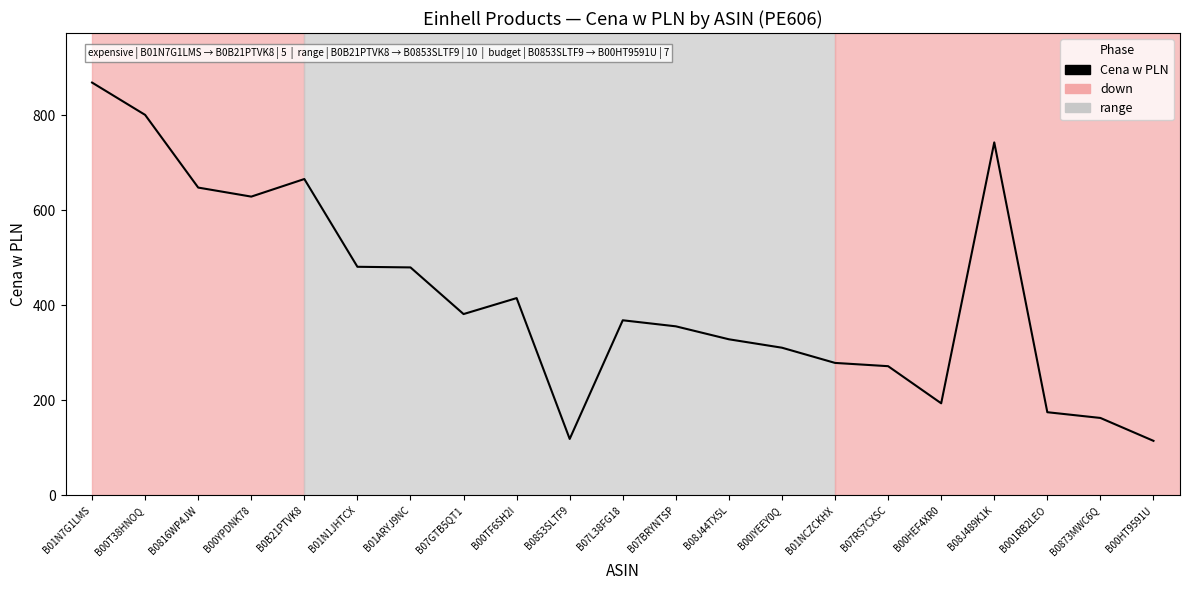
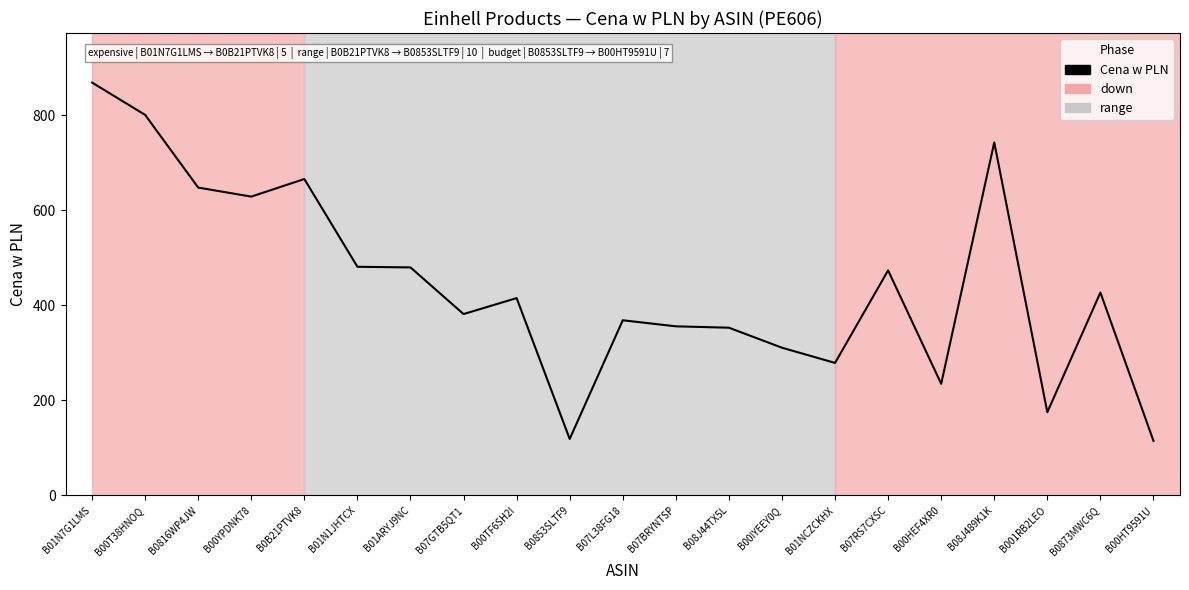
  {
    "B00T38HNOQ": 800,
    "B0816WP4JW": 650,
    "B00YPDNK78": 630,
    "B0B21PTVK8": 670,
    "B01N1JHTCX": 480,
    "B01ARYJ9NC": 480,
    "B07GTB5QT1": 380,
    "B00TF6SH2I": 420,
    "B0853SLTF9": 120,
    "B07L38FG18": 370,
    "B07BRYNTSP": 360,
-   "B08J44TX5L": 330,
+   "B08J44TX5L": 350,
    "B00IYEEY0Q": 310,
    "B01NCZCKHX": 280,
-   "B07RS7CXSC": 270,
-   "B00HEF4XR0": 190,
+   "B07RS7CXSC": 470,
+   "B00HEF4XR0": 240,
    "B08J489K1K": 740,
    "B001RB2LEO": 180,
-   "B0873MWC6Q": 160,
+   "B0873MWC6Q": 430,
    "B00HT9591U": 120
  }
